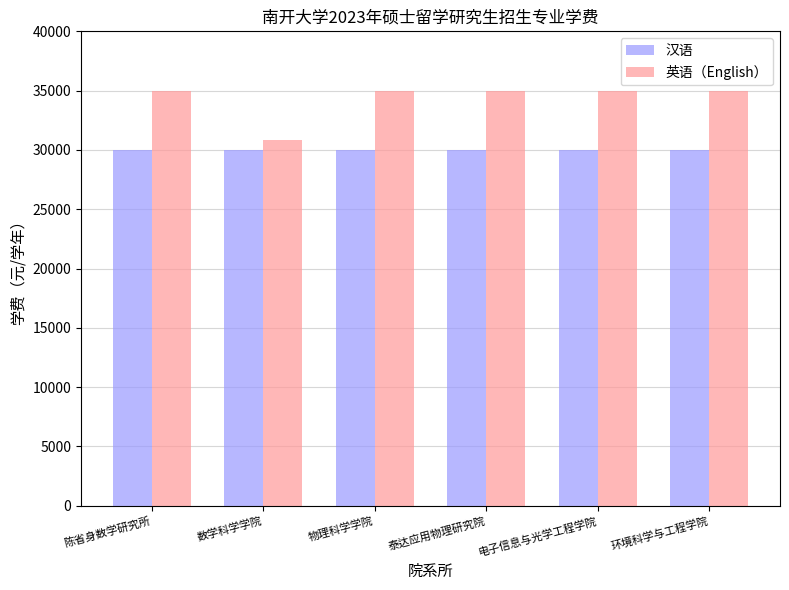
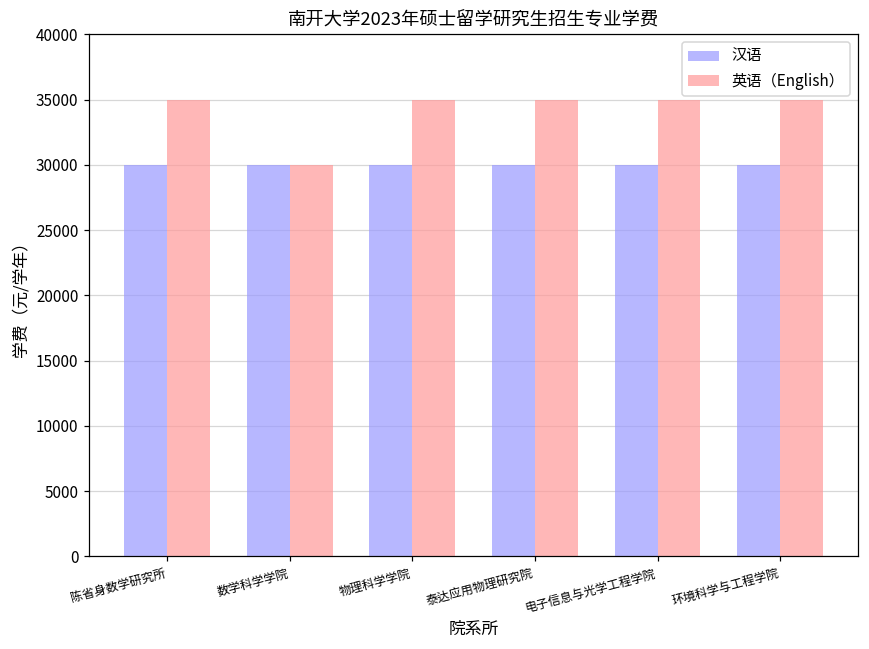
  {
    "汉语": {
      "陈省身数学研究所": 30000,
      "数学科学学院": 30000,
      "物理科学学院": 30000,
      "泰达应用物理研究院": 30000,
      "电子信息与光学工程学院": 30000,
      "环境科学与工程学院": 30000
    },
    "英语（English）": {
      "陈省身数学研究所": 35000,
-     "数学科学学院": 30900,
+     "数学科学学院": 30000,
      "物理科学学院": 35000,
      "泰达应用物理研究院": 35000,
      "电子信息与光学工程学院": 35000,
      "环境科学与工程学院": 35000
    }
  }
